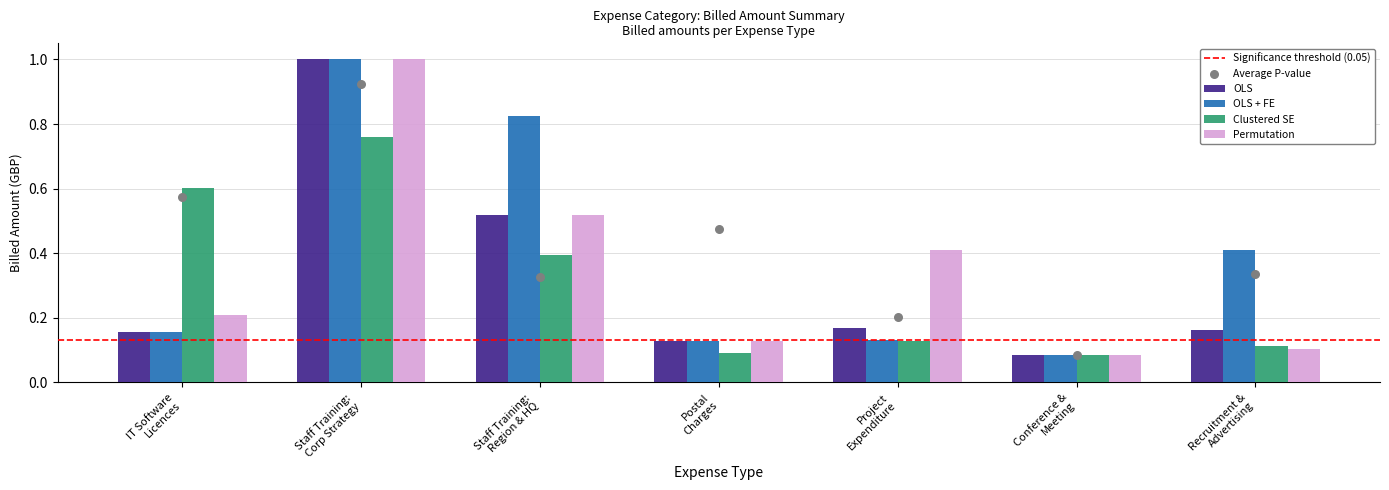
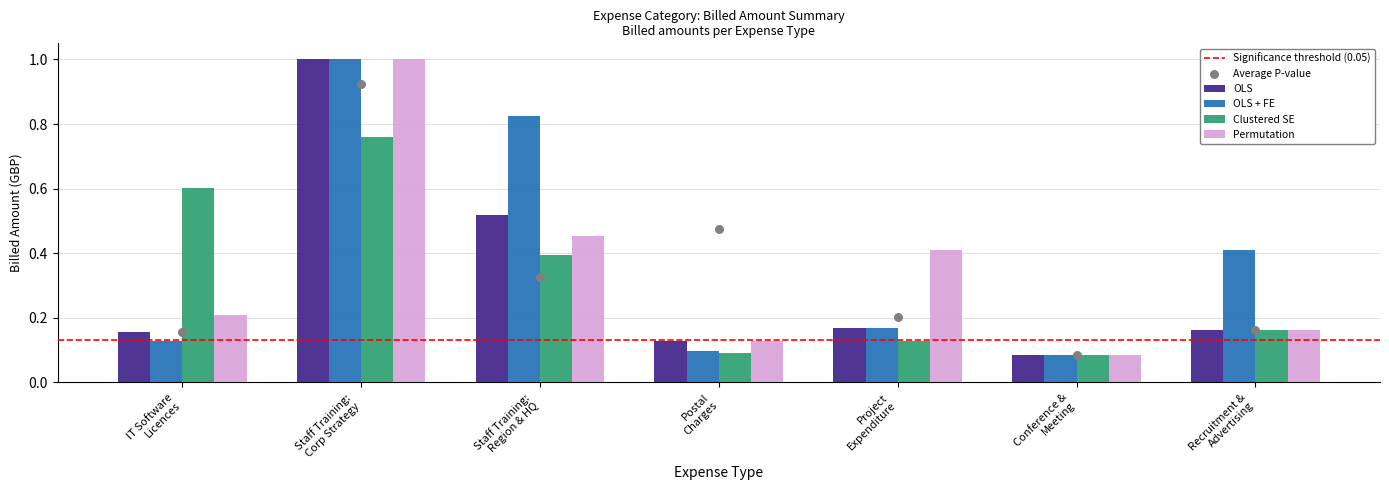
  {
    "OLS": {
      "IT Software Licences": 0.16,
      "Staff Training: Corp Strategy": 1.00,
      "Staff Training: Region & HQ": 0.52,
      "Postal Charges": 0.13,
      "Project Expenditure": 0.17,
      "Conference & Meeting": 0.08,
      "Recruitment & Advertising": 0.16
    },
    "Average P-value": {
-     "IT Software Licences": 0.58,
-     "Recruitment & Advertising": 0.34
+     "IT Software Licences": 0.16,
+     "Recruitment & Advertising": 0.16
    },
    "OLS + FE": {
-     "IT Software Licences": 0.16,
+     "IT Software Licences": 0.13,
      "Staff Training: Corp Strategy": 1.00,
      "Staff Training: Region & HQ": 0.83,
-     "Postal Charges": 0.13,
-     "Project Expenditure": 0.13,
+     "Postal Charges": 0.10,
+     "Project Expenditure": 0.17,
      "Conference & Meeting": 0.08,
      "Recruitment & Advertising": 0.41
    },
    "Clustered SE": {
      "IT Software Licences": 0.60,
      "Staff Training: Corp Strategy": 0.76,
      "Staff Training: Region & HQ": 0.39,
      "Postal Charges": 0.09,
      "Project Expenditure": 0.13,
      "Conference & Meeting": 0.08,
-     "Recruitment & Advertising": 0.11
+     "Recruitment & Advertising": 0.16
    },
    "Permutation": {
      "IT Software Licences": 0.21,
      "Staff Training: Corp Strategy": 1.00,
-     "Staff Training: Region & HQ": 0.52,
+     "Staff Training: Region & HQ": 0.45,
      "Postal Charges": 0.13,
      "Project Expenditure": 0.41,
      "Conference & Meeting": 0.08,
-     "Recruitment & Advertising": 0.10
+     "Recruitment & Advertising": 0.16
    }
  }
